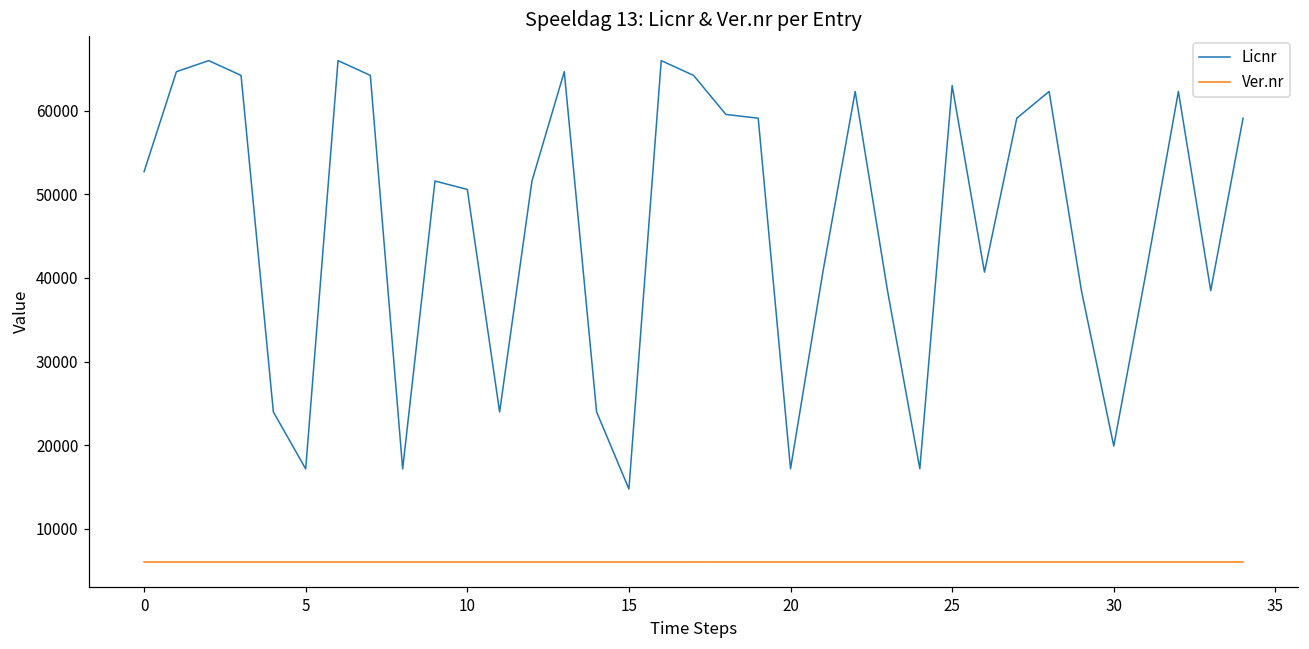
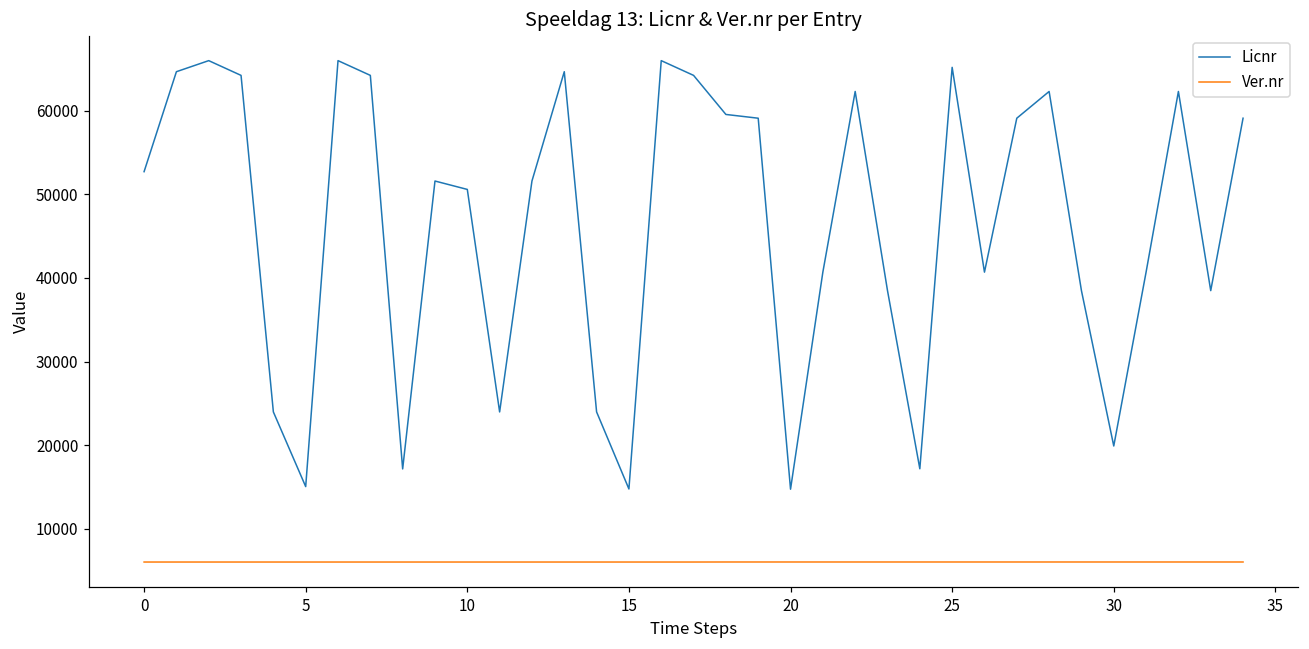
  {
    "Licnr": {
      "0": 53000,
-     "5": 17000,
+     "5": 15000,
      "10": 51000,
      "15": 15000,
-     "20": 17000,
-     "25": 63000,
+     "20": 15000,
+     "25": 65000,
      "30": 20000
    },
    "Ver.nr": {
      "0": 6000,
      "5": 6000,
      "10": 6000,
      "15": 6000,
      "20": 6000,
      "25": 6000,
      "30": 6000
    }
  }
